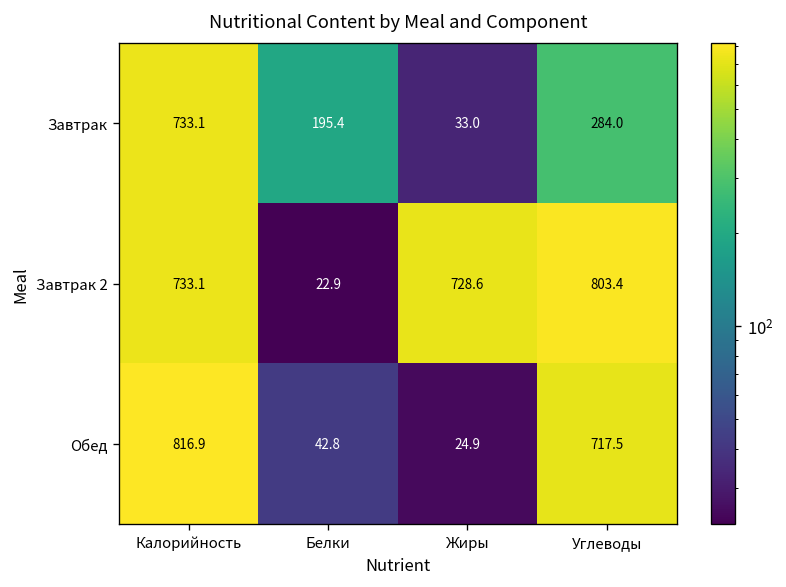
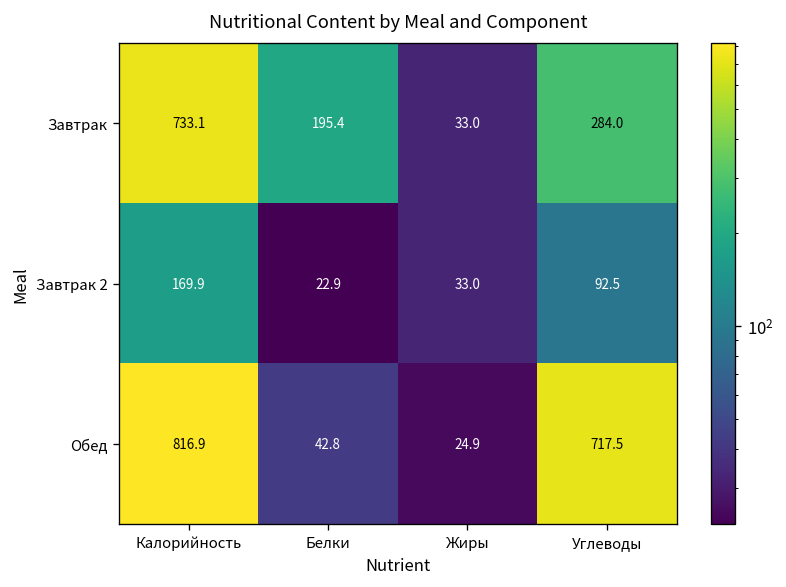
  {
    "Завтрак": {
      "Калорийность": 733.1,
      "Белки": 195.4,
      "Жиры": 33.0,
      "Углеводы": 284.0
    },
    "Завтрак 2": {
-     "Калорийность": 733.1,
+     "Калорийность": 169.9,
      "Белки": 22.9,
-     "Жиры": 728.6,
-     "Углеводы": 803.4
+     "Жиры": 33.0,
+     "Углеводы": 92.5
    },
    "Обед": {
      "Калорийность": 816.9,
      "Белки": 42.8,
      "Жиры": 24.9,
      "Углеводы": 717.5
    }
  }
